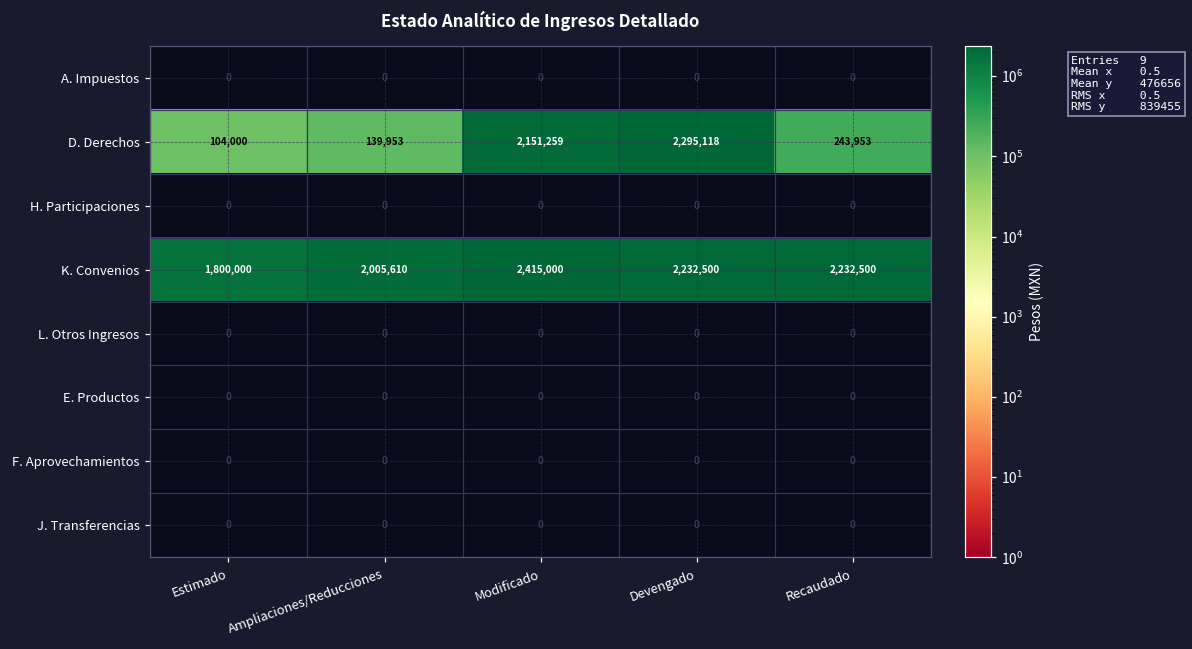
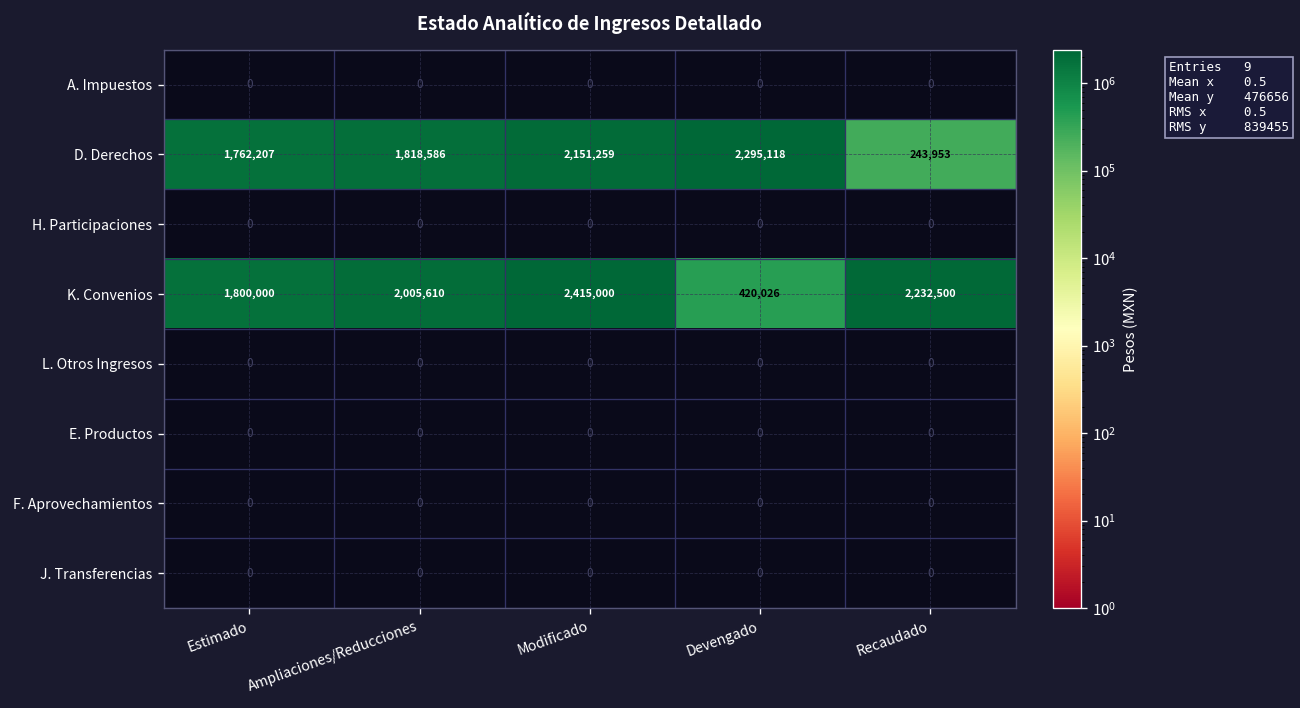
  {
    "A. Impuestos": {
      "Estimado": "0",
      "Ampliaciones/Reducciones": "0",
      "Modificado": "0",
      "Devengado": "0",
      "Recaudado": "0"
    },
    "D. Derechos": {
-     "Estimado": "104,000",
-     "Ampliaciones/Reducciones": "139,953",
+     "Estimado": "1,762,207",
+     "Ampliaciones/Reducciones": "1,818,586",
      "Modificado": "2,151,259",
      "Devengado": "2,295,118",
      "Recaudado": "243,953"
    },
    "H. Participaciones": {
      "Estimado": "0",
      "Ampliaciones/Reducciones": "0",
      "Modificado": "0",
      "Devengado": "0",
      "Recaudado": "0"
    },
    "K. Convenios": {
      "Estimado": "1,800,000",
      "Ampliaciones/Reducciones": "2,005,610",
      "Modificado": "2,415,000",
-     "Devengado": "2,232,500",
+     "Devengado": "420,026",
      "Recaudado": "2,232,500"
    },
    "L. Otros Ingresos": {
      "Estimado": "0",
      "Ampliaciones/Reducciones": "0",
      "Modificado": "0",
      "Devengado": "0",
      "Recaudado": "0"
    },
    "E. Productos": {
      "Estimado": "0",
      "Ampliaciones/Reducciones": "0",
      "Modificado": "0",
      "Devengado": "0",
      "Recaudado": "0"
    },
    "F. Aprovechamientos": {
      "Estimado": "0",
      "Ampliaciones/Reducciones": "0",
      "Modificado": "0",
      "Devengado": "0",
      "Recaudado": "0"
    },
    "J. Transferencias": {
      "Estimado": "0",
      "Ampliaciones/Reducciones": "0",
      "Modificado": "0",
      "Devengado": "0",
      "Recaudado": "0"
    }
  }
